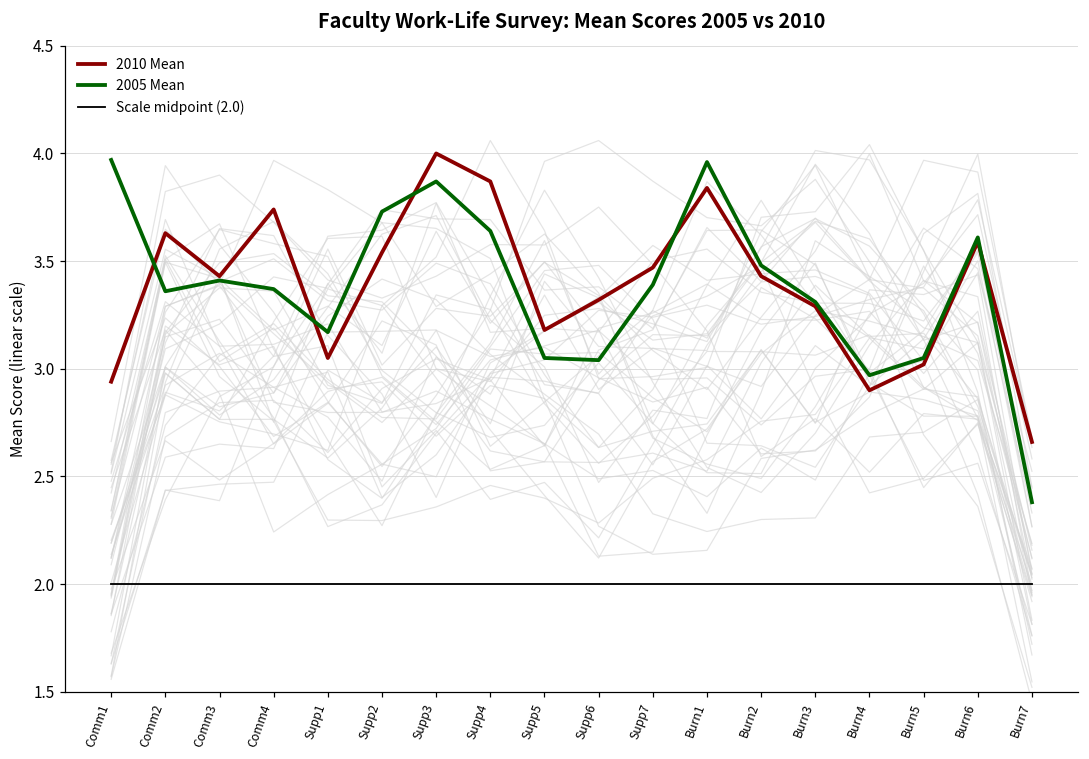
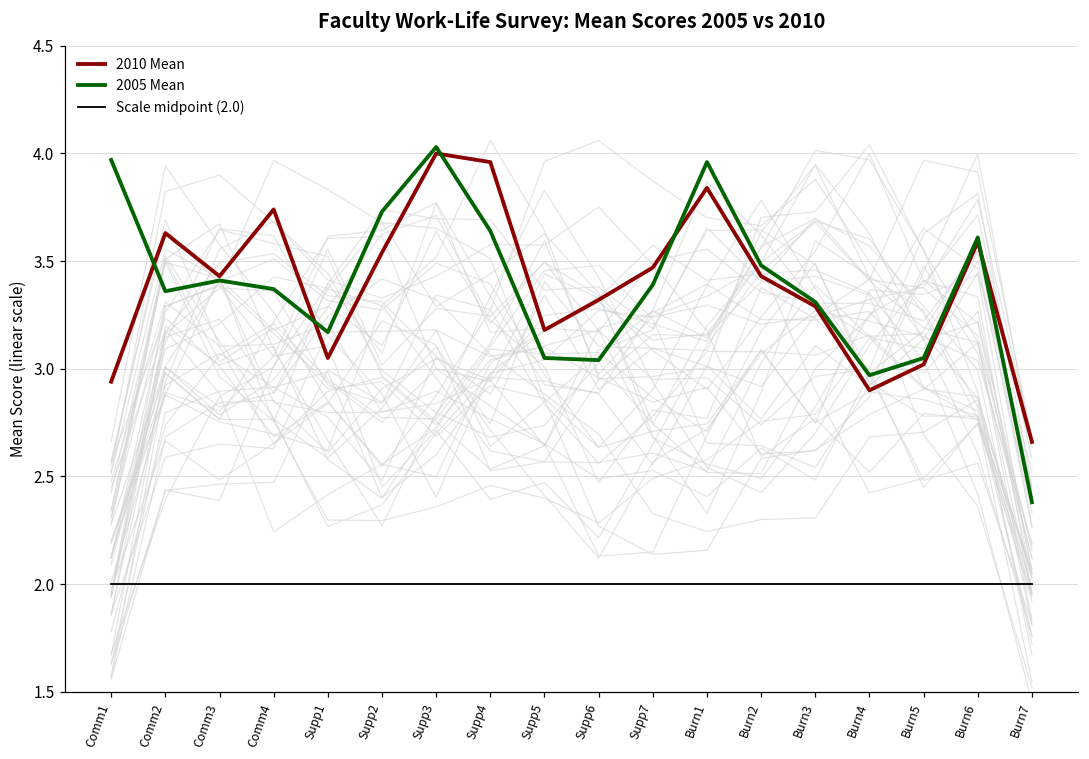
  {
    "2010 Mean": {
      "Comm1": 2.94,
      "Comm2": 3.63,
      "Comm4": 3.74,
      "Supp1": 3.05,
      "Supp2": 3.54,
      "Supp3": 4.00,
-     "Supp4": 3.87,
+     "Supp4": 3.96,
      "Supp7": 3.47,
      "Burn1": 3.84,
      "Burn5": 3.02
    },
    "2005 Mean": {
      "Comm1": 3.97,
      "Comm2": 3.36,
-     "Supp3": 3.87,
+     "Supp3": 4.03,
      "Supp4": 3.64,
      "Supp7": 3.39,
      "Burn1": 3.96,
      "Burn5": 3.05,
      "Burn6": 3.61,
      "Burn7": 2.38
    },
    "Scale midpoint (2.0)": {
      "Comm2": 2.00,
      "Comm3": 2.00,
      "Comm4": 2.00,
      "Supp1": 2.00,
      "Supp2": 2.00,
      "Supp3": 2.00,
      "Supp4": 2.00,
      "Supp5": 2.00,
      "Supp6": 2.00,
      "Supp7": 2.00,
      "Burn1": 2.00,
      "Burn2": 2.00,
      "Burn3": 2.00,
      "Burn4": 2.00,
      "Burn5": 2.00,
      "Burn6": 2.00
    }
  }
